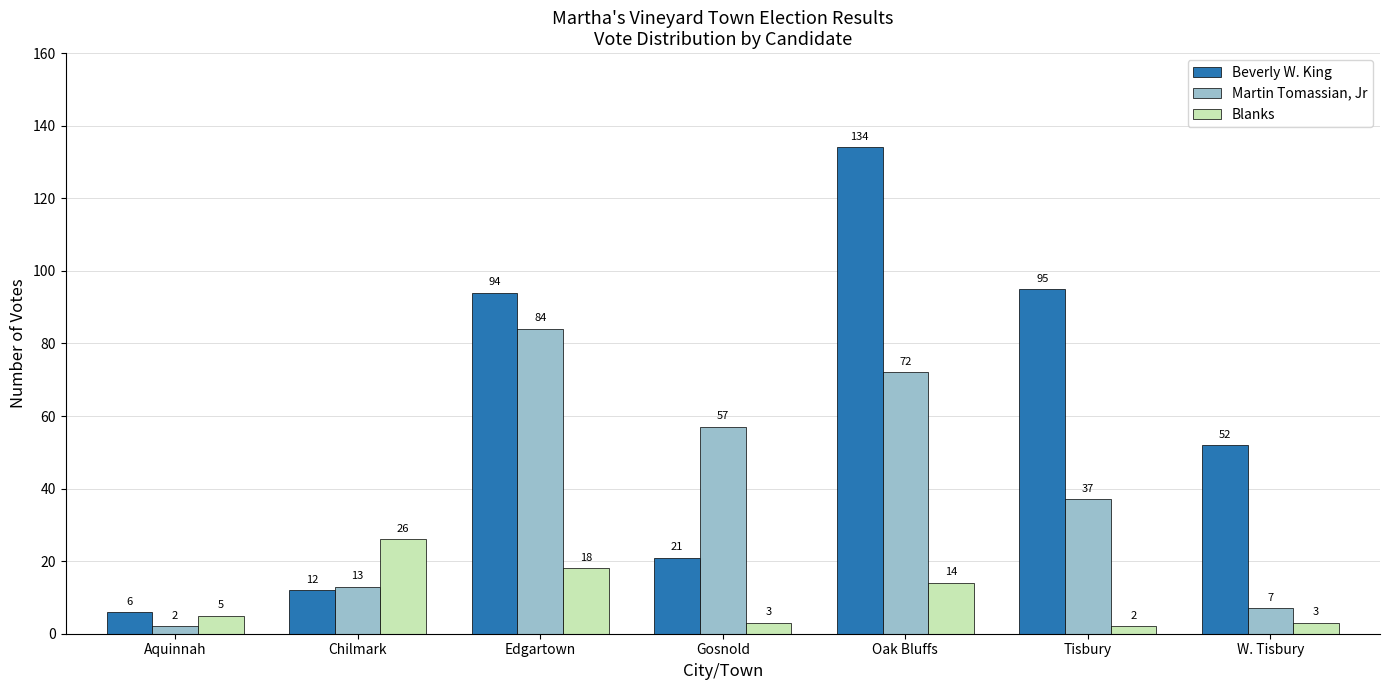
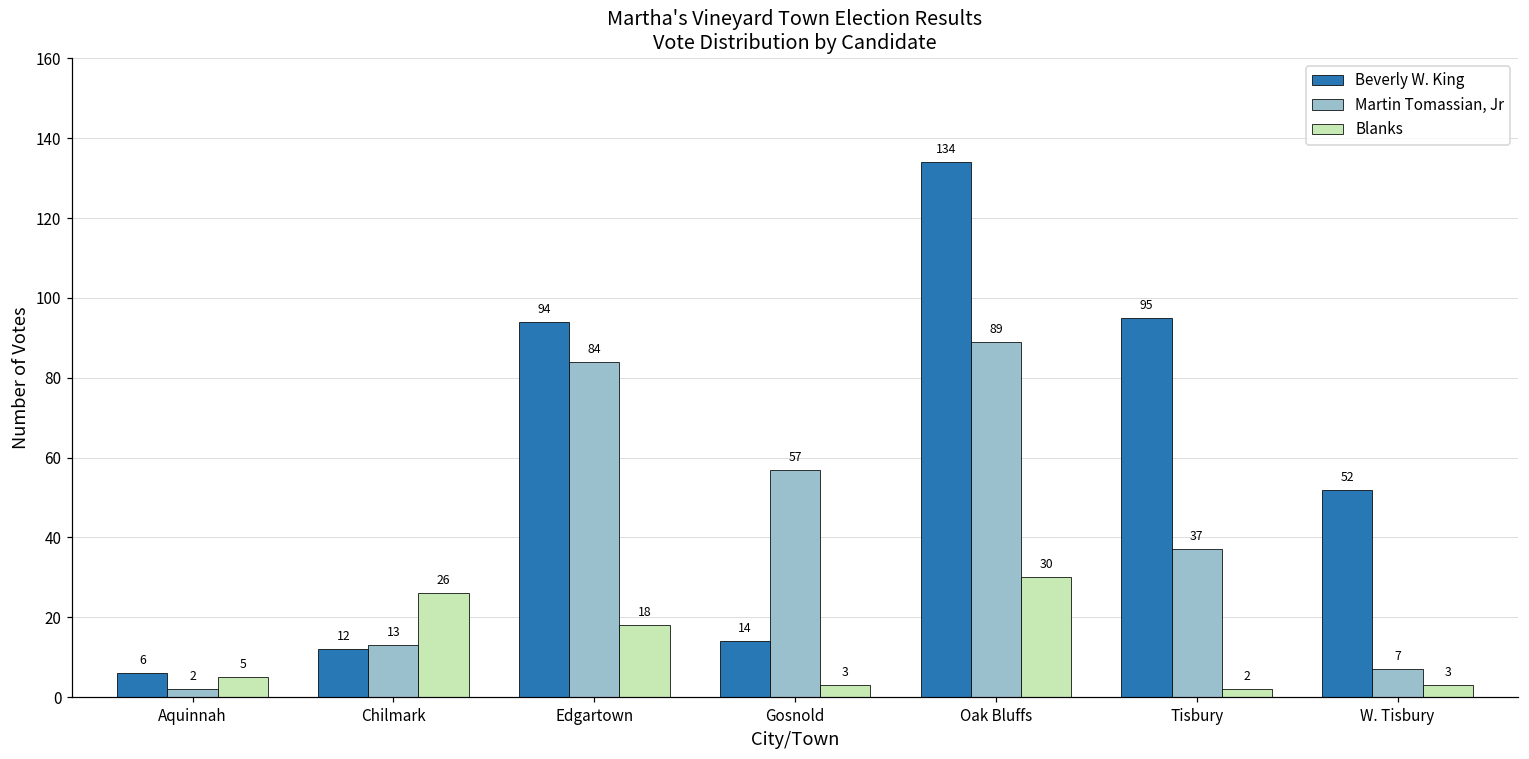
  {
    "Beverly W. King": {
      "Aquinnah": 6,
      "Chilmark": 12,
      "Edgartown": 94,
-     "Gosnold": 21,
+     "Gosnold": 14,
      "Oak Bluffs": 134,
      "Tisbury": 95,
      "W. Tisbury": 52
    },
    "Martin Tomassian, Jr": {
      "Aquinnah": 2,
      "Chilmark": 13,
      "Edgartown": 84,
      "Gosnold": 57,
-     "Oak Bluffs": 72,
+     "Oak Bluffs": 89,
      "Tisbury": 37,
      "W. Tisbury": 7
    },
    "Blanks": {
      "Aquinnah": 5,
      "Chilmark": 26,
      "Edgartown": 18,
      "Gosnold": 3,
-     "Oak Bluffs": 14,
+     "Oak Bluffs": 30,
      "Tisbury": 2,
      "W. Tisbury": 3
    }
  }
